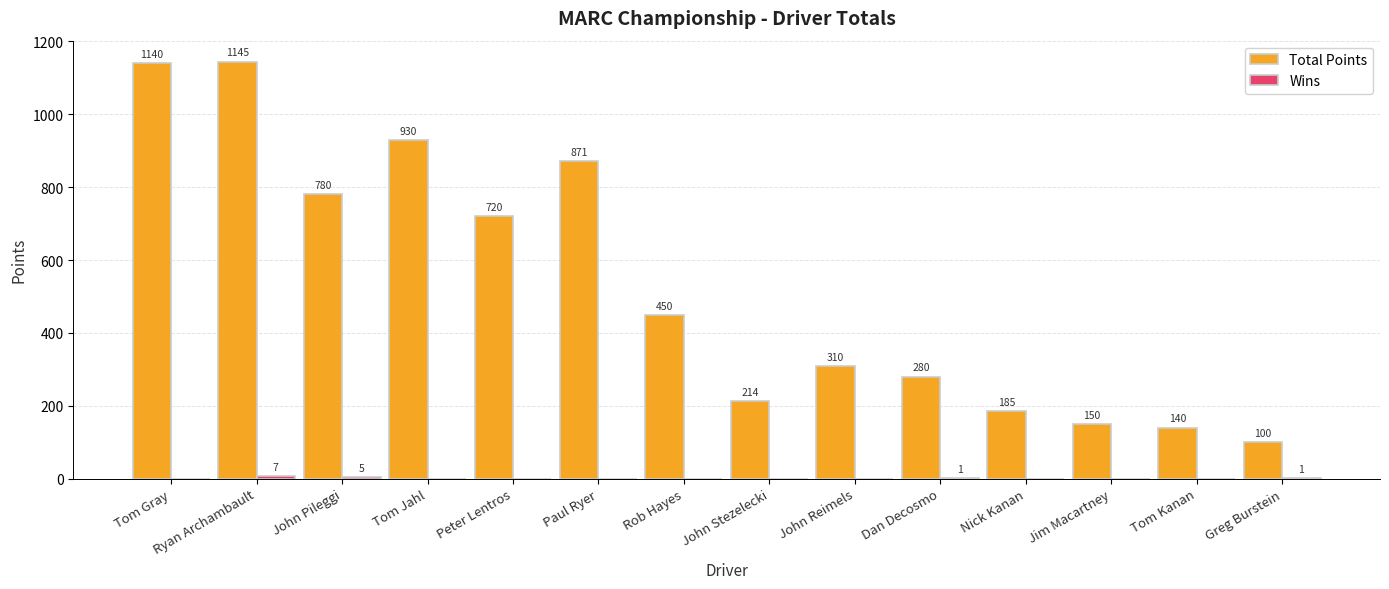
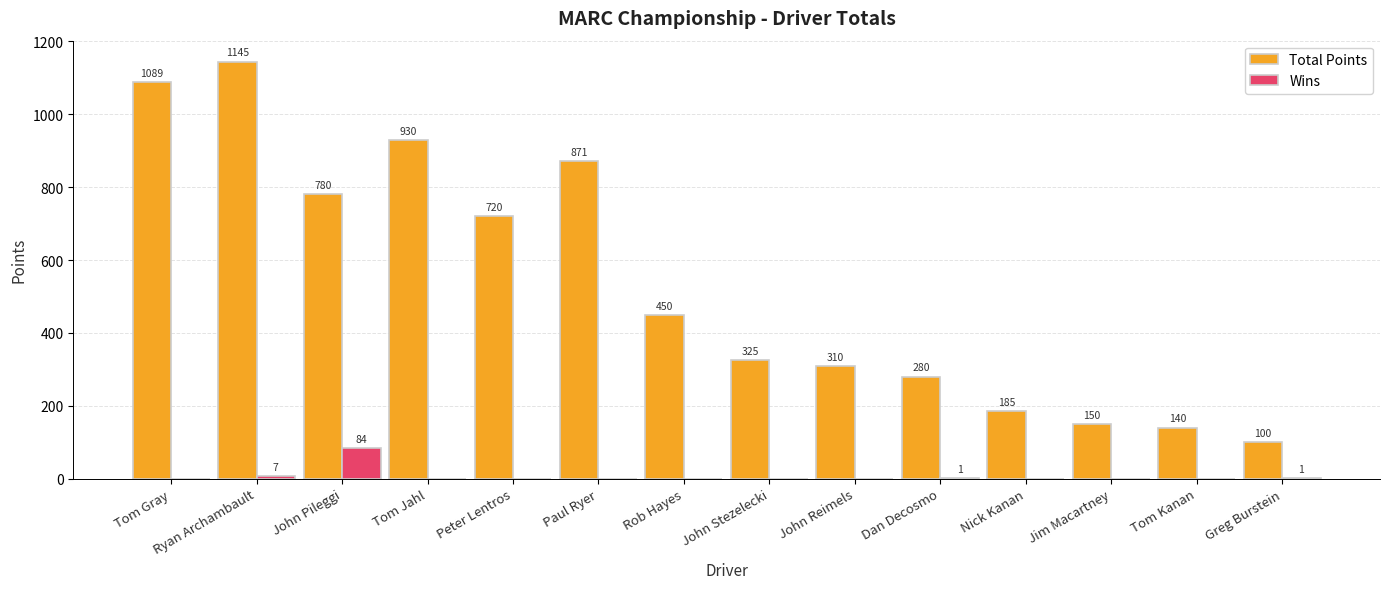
  {
    "Total Points": {
-     "Tom Gray": 1140,
+     "Tom Gray": 1089,
      "Ryan Archambault": 1145,
      "John Pileggi": 780,
      "Tom Jahl": 930,
      "Peter Lentros": 720,
      "Paul Ryer": 871,
      "Rob Hayes": 450,
-     "John Stezelecki": 214,
+     "John Stezelecki": 325,
      "John Reimels": 310,
      "Dan Decosmo": 280,
      "Nick Kanan": 185,
      "Jim Macartney": 150,
      "Tom Kanan": 140,
      "Greg Burstein": 100
    },
    "Wins": {
      "Ryan Archambault": 7,
-     "John Pileggi": 5,
+     "John Pileggi": 84,
      "Dan Decosmo": 1,
      "Greg Burstein": 1
    }
  }
